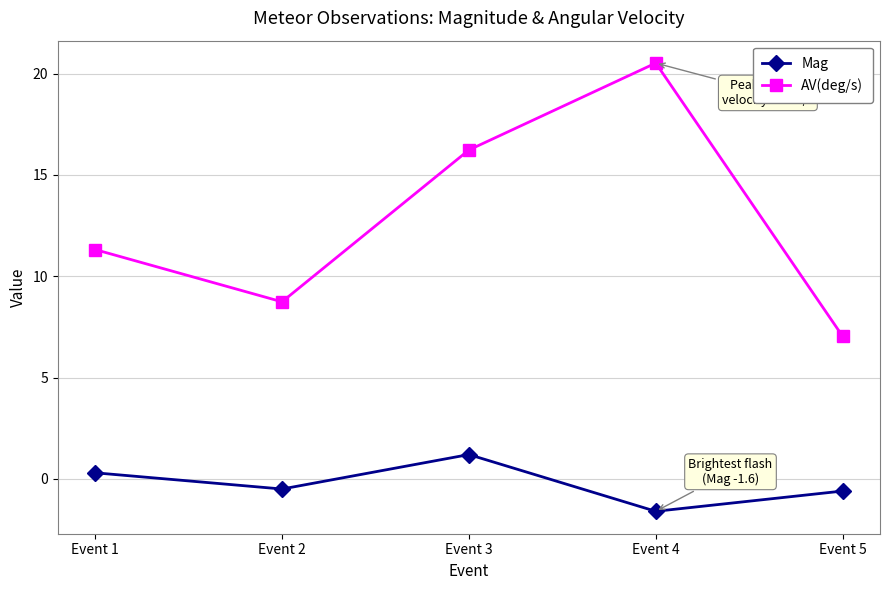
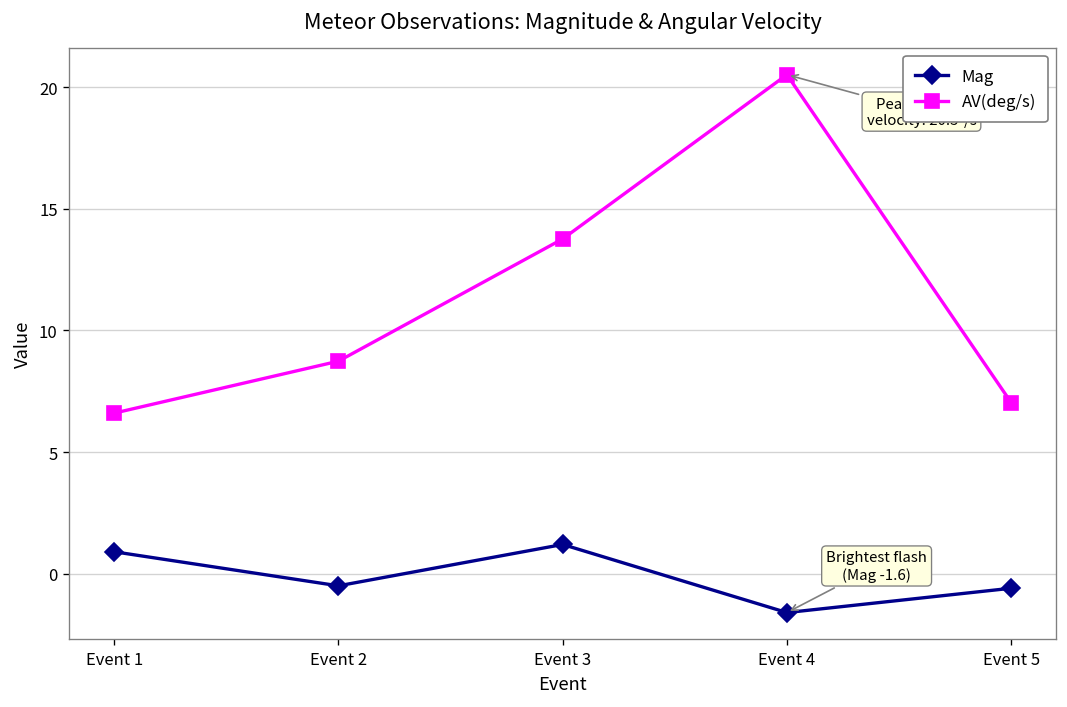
  {
    "Mag": {
-     "Event 1": 0.3,
+     "Event 1": 0.9,
      "Event 2": -0.5,
      "Event 3": 1.2,
      "Event 5": -0.6
    },
    "AV(deg/s)": {
-     "Event 1": 11.3,
+     "Event 1": 6.6,
      "Event 2": 8.7,
-     "Event 3": 16.2,
+     "Event 3": 13.8,
      "Event 5": 7.0
    }
  }
